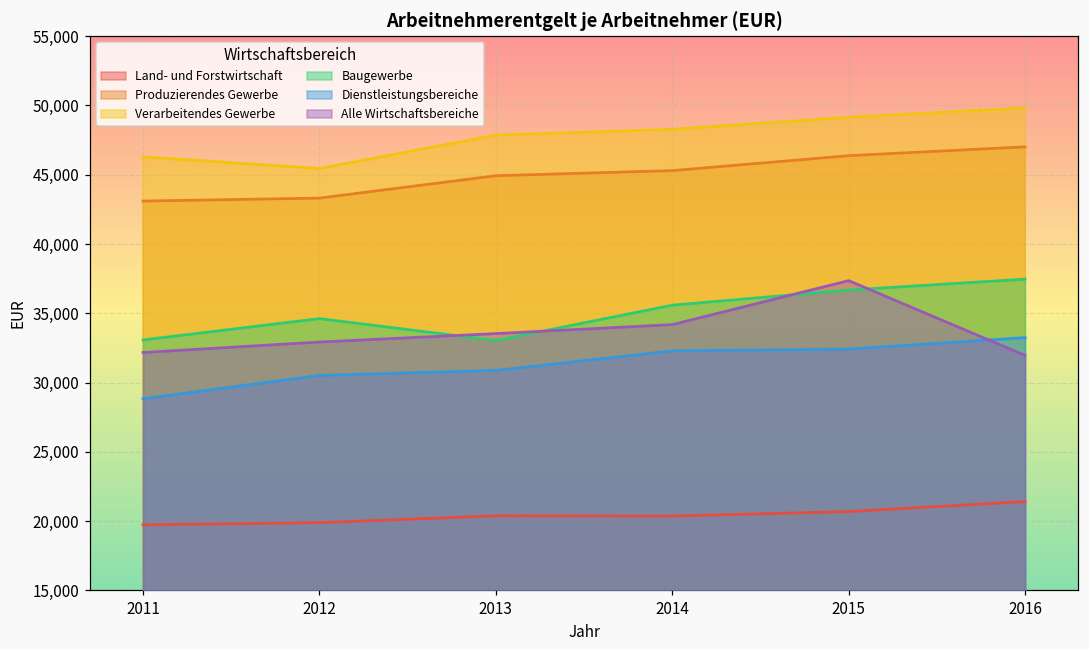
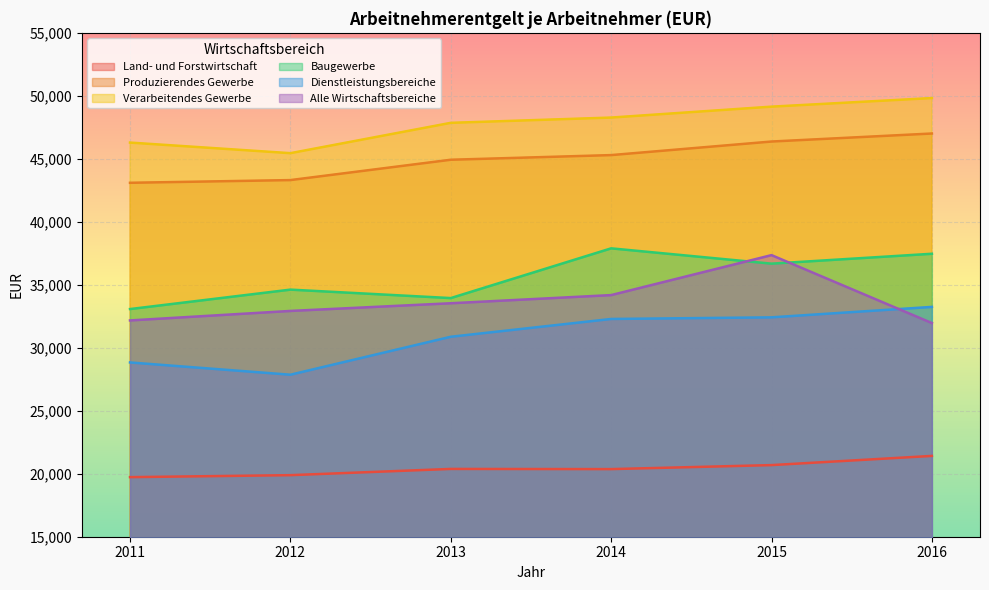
  {
    "Baugewerbe": {
      "2011": "33,100",
      "2012": "34,600",
-     "2013": "33,000",
-     "2014": "35,600",
+     "2013": "33,900",
+     "2014": "37,900",
      "2015": "36,700",
      "2016": "37,500"
    },
    "Dienstleistungsbereiche": {
      "2011": "28,800",
-     "2012": "30,500",
+     "2012": "27,900",
      "2013": "30,900",
      "2014": "32,300",
      "2015": "32,400",
      "2016": "33,200"
    },
    "Alle Wirtschaftsbereiche": {
      "2011": "32,200",
      "2012": "32,900",
      "2013": "33,500",
      "2014": "34,200",
      "2015": "37,400",
      "2016": "32,000"
    }
  }
